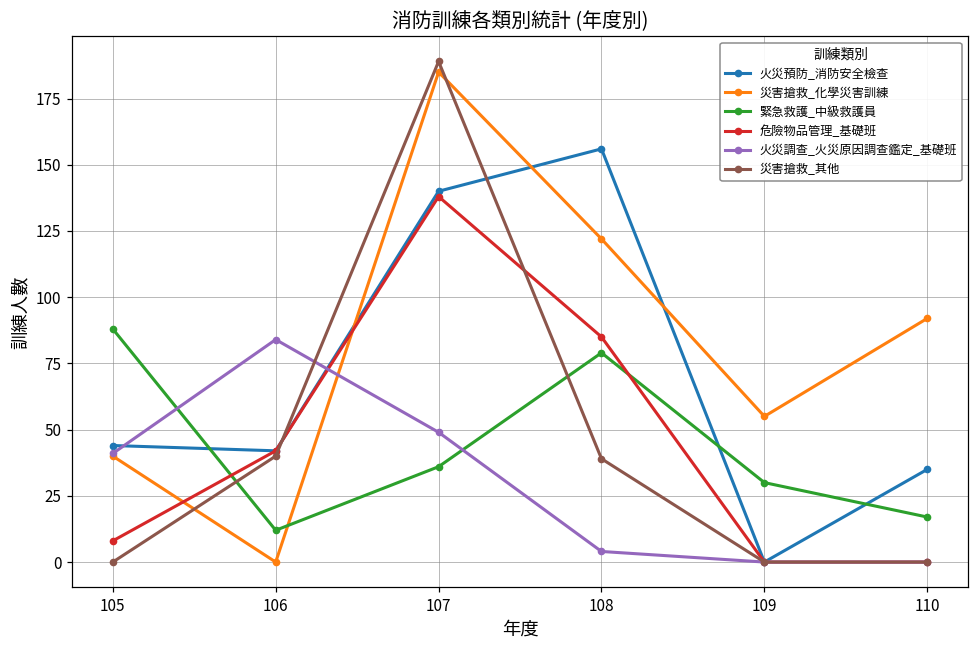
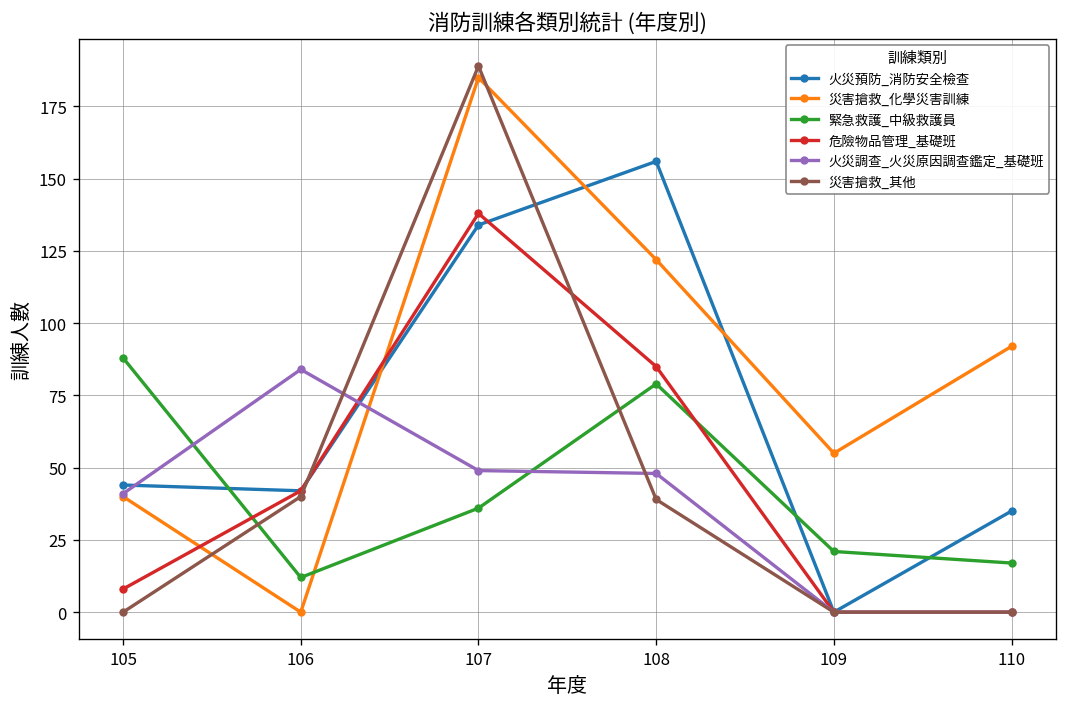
  {
    "火災預防_消防安全檢查": {
      "105": 44,
-     "107": 140,
+     "107": 134,
      "108": 156,
      "110": 35
    },
    "災害搶救_化學災害訓練": {
      "106": 0,
      "107": 185,
      "108": 122,
      "109": 55,
      "110": 92
    },
    "緊急救護_中級救護員": {
      "105": 88,
      "106": 12,
      "107": 36,
      "108": 79,
-     "109": 30,
+     "109": 21,
      "110": 17
    },
    "危險物品管理_基礎班": {
      "105": 8,
      "107": 138,
      "108": 85
    },
    "火災調查_火災原因調查鑑定_基礎班": {
      "106": 84,
      "107": 49,
-     "108": 4
+     "108": 48
    },
    "災害搶救_其他": {
      "105": 0,
      "106": 40,
      "107": 189,
      "108": 39
    }
  }
